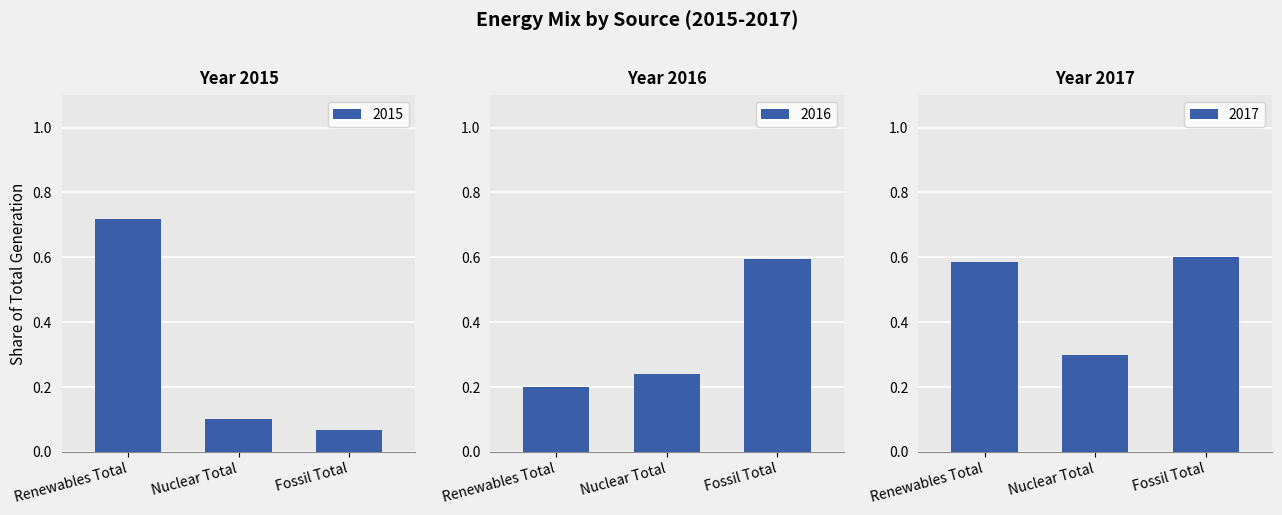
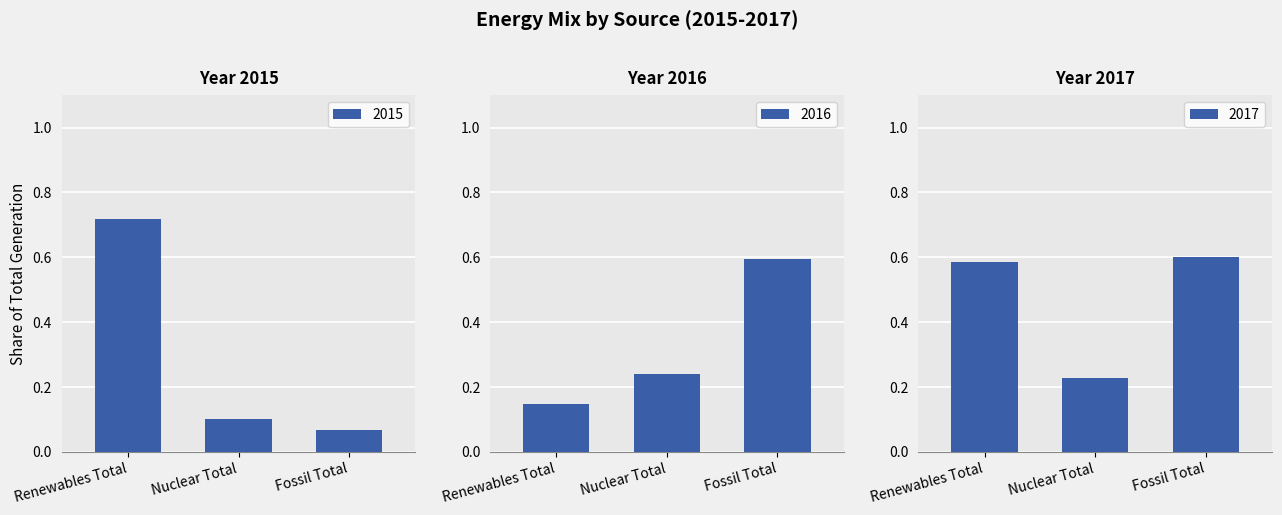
  {
    "Year 2015": {
      "Renewables Total": 0.72,
      "Nuclear Total": 0.10,
      "Fossil Total": 0.07
    },
    "Year 2016": {
-     "Renewables Total": 0.20,
+     "Renewables Total": 0.15,
      "Nuclear Total": 0.24,
      "Fossil Total": 0.59
    },
    "Year 2017": {
      "Renewables Total": 0.59,
-     "Nuclear Total": 0.30,
+     "Nuclear Total": 0.23,
      "Fossil Total": 0.60
    }
  }
